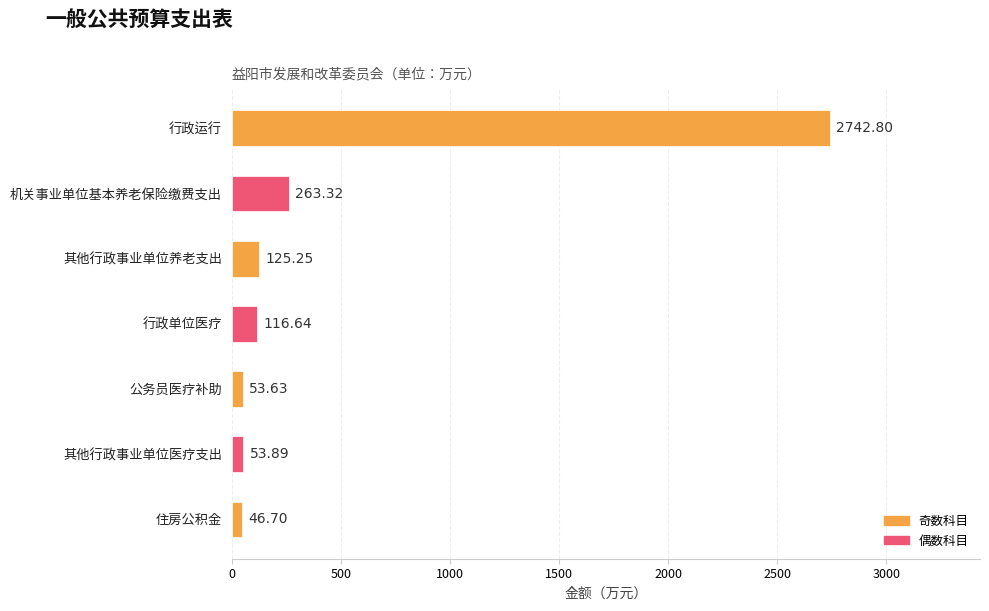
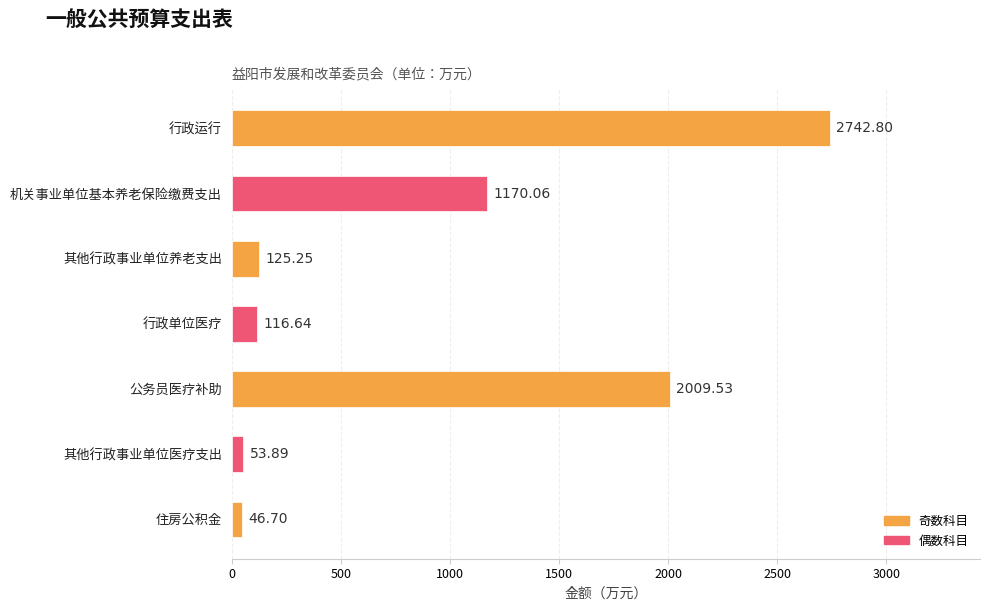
  {
    "行政运行": 2742.80,
-   "机关事业单位基本养老保险缴费支出": 263.32,
+   "机关事业单位基本养老保险缴费支出": 1170.06,
    "其他行政事业单位养老支出": 125.25,
    "行政单位医疗": 116.64,
-   "公务员医疗补助": 53.63,
+   "公务员医疗补助": 2009.53,
    "其他行政事业单位医疗支出": 53.89,
    "住房公积金": 46.70
  }
